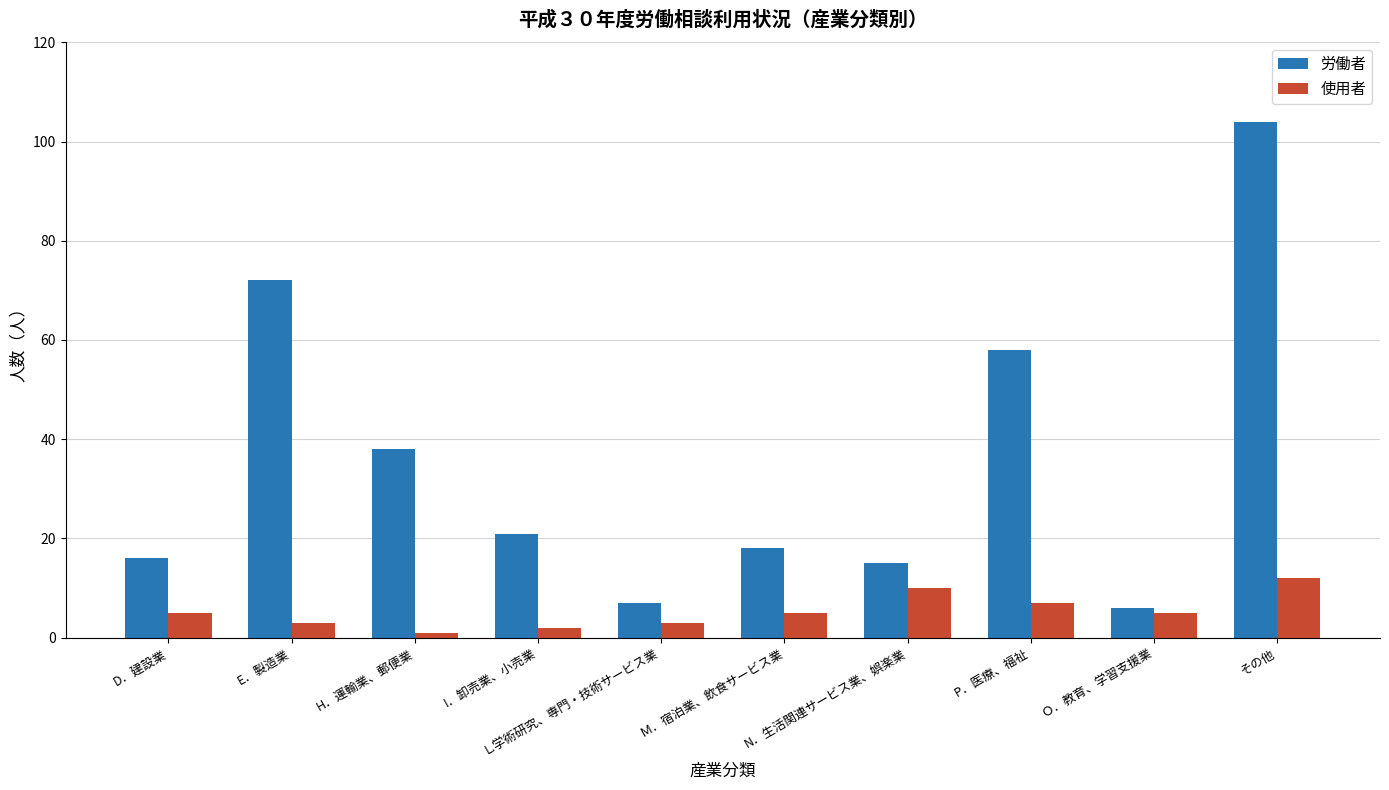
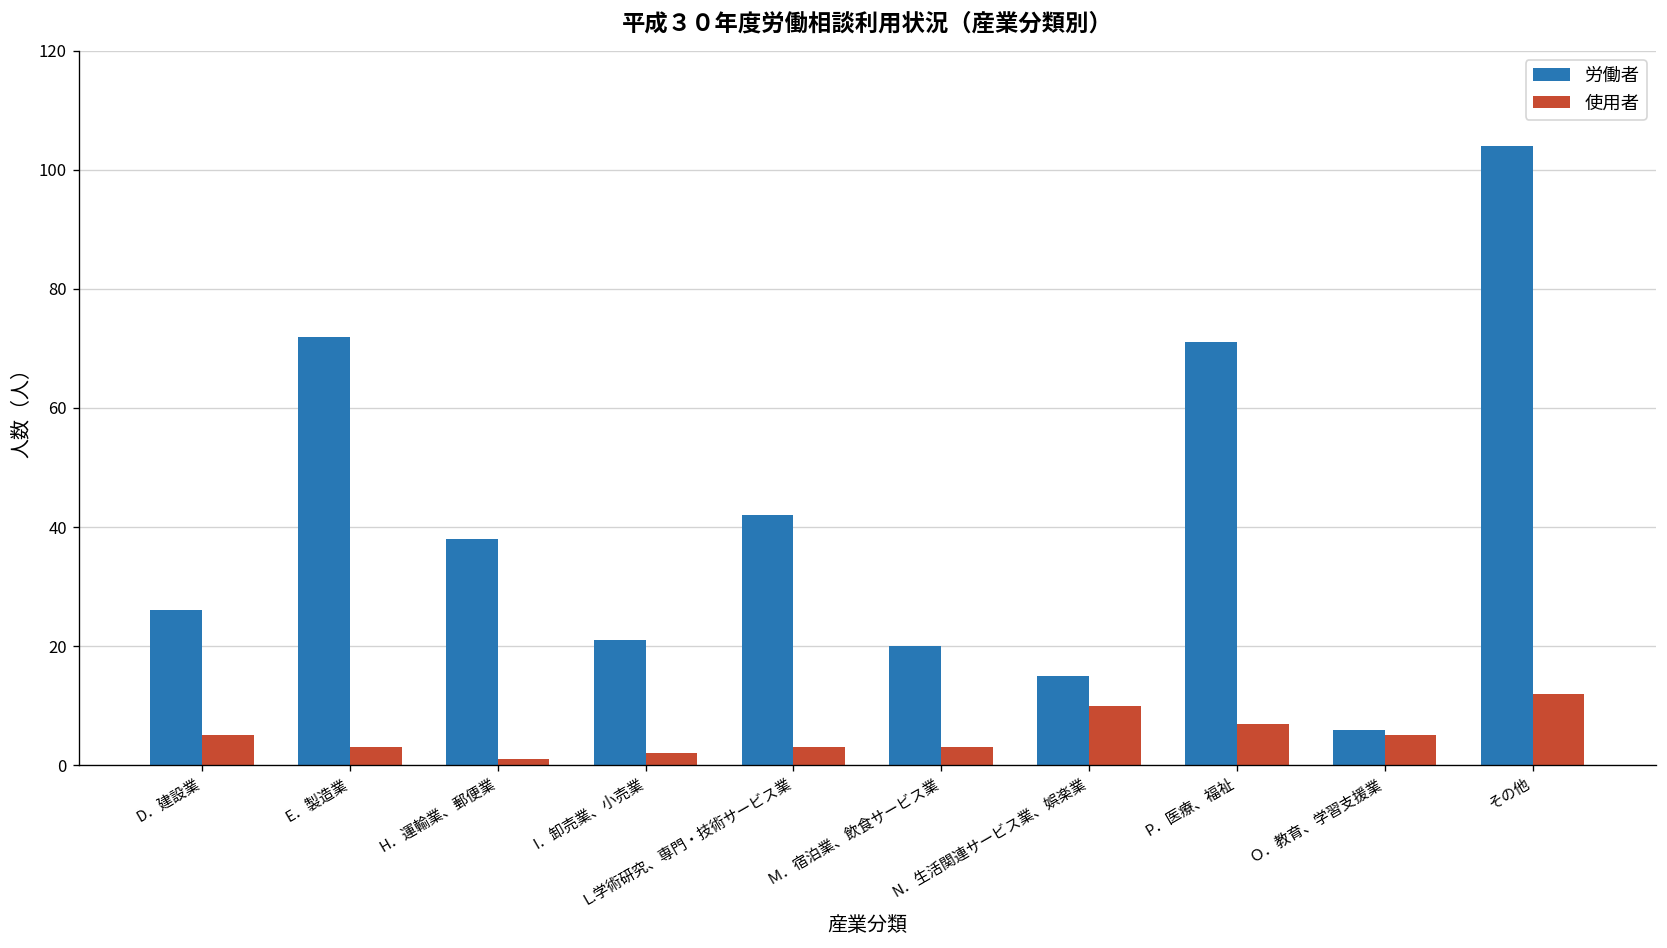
  {
    "労働者": {
-     "D．建設業": 16,
+     "D．建設業": 26,
      "E．製造業": 72,
      "H．運輸業、郵便業": 38,
      "I．卸売業、小売業": 21,
-     "L.学術研究、専門・技術サービス業": 7,
-     "Ｍ．宿泊業、飲食サービス業": 18,
+     "L.学術研究、専門・技術サービス業": 42,
+     "Ｍ．宿泊業、飲食サービス業": 20,
      "N．生活関連サービス業、娯楽業": 15,
-     "P．医療、福祉": 58,
+     "P．医療、福祉": 71,
      "Ｏ．教育、学習支援業": 6,
      "その他": 104
    },
    "使用者": {
      "D．建設業": 5,
      "E．製造業": 3,
      "H．運輸業、郵便業": 1,
      "I．卸売業、小売業": 2,
      "L.学術研究、専門・技術サービス業": 3,
-     "Ｍ．宿泊業、飲食サービス業": 5,
+     "Ｍ．宿泊業、飲食サービス業": 3,
      "N．生活関連サービス業、娯楽業": 10,
      "P．医療、福祉": 7,
      "Ｏ．教育、学習支援業": 5,
      "その他": 12
    }
  }
